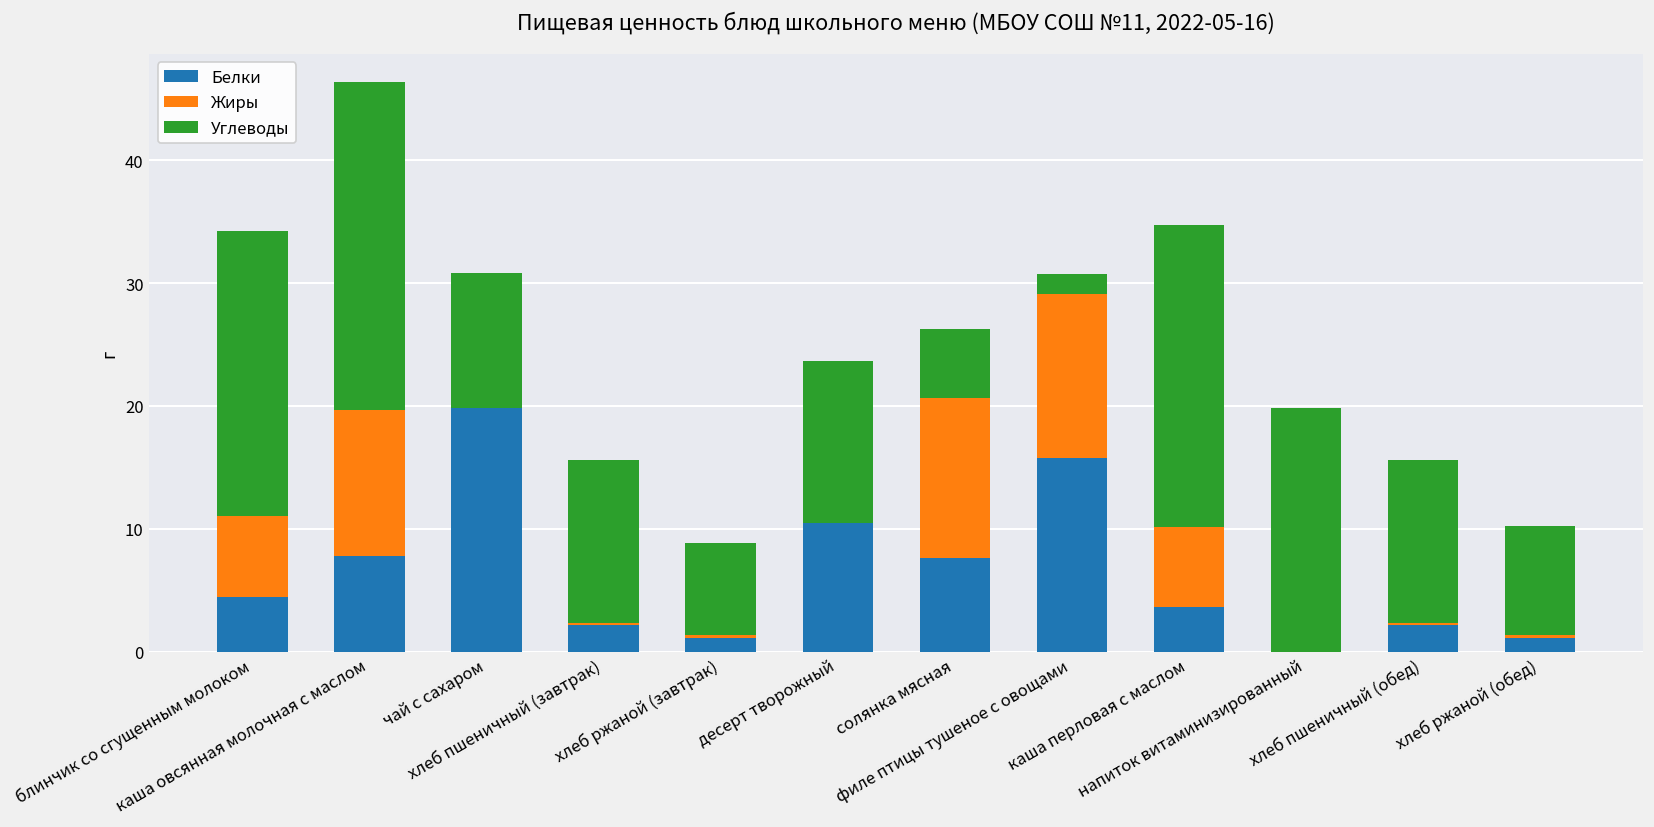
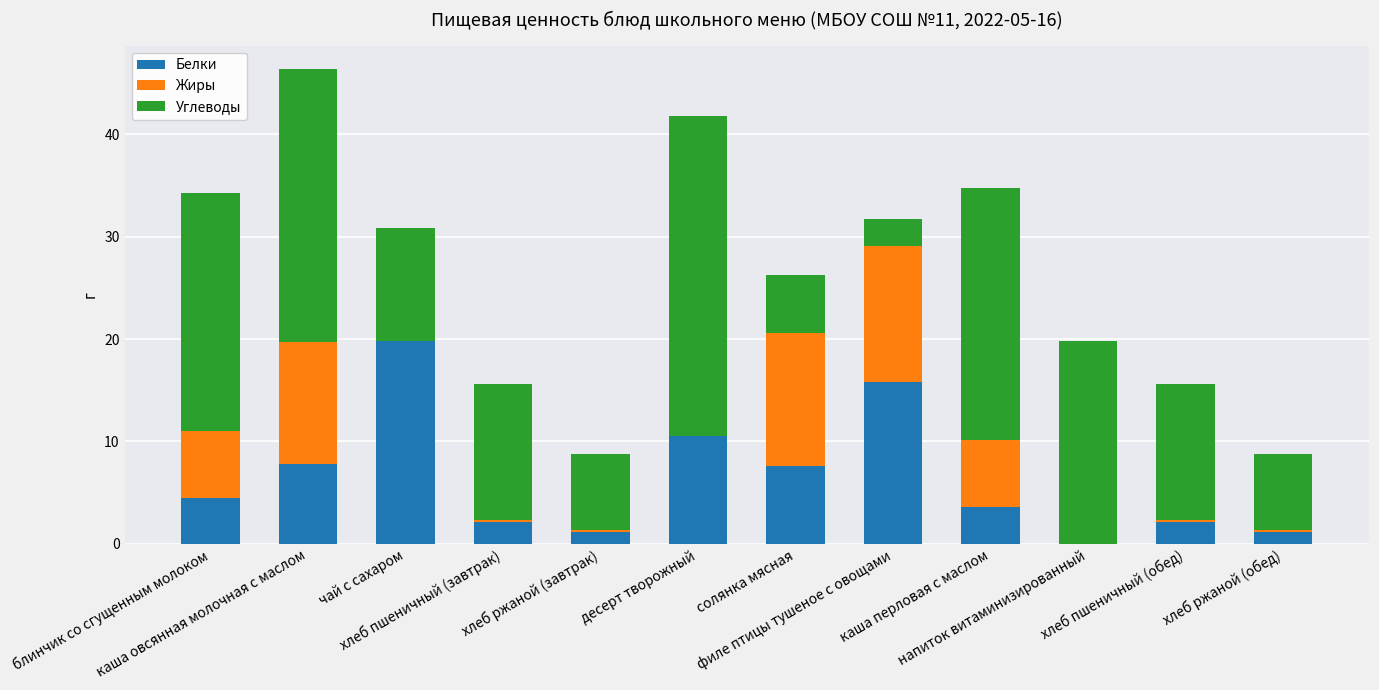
  {
    "Белки": {
      "блинчик со сгущенным молоком": 4.5,
      "каша овсянная молочная с маслом": 7.8,
      "чай с сахаром": 19.8,
      "хлеб пшеничный (завтрак)": 2.1,
      "хлеб ржаной (завтрак)": 1.1,
      "десерт творожный": 10.5,
      "солянка мясная": 7.6,
      "филе птицы тушеное с овощами": 15.8,
      "каша перловая с маслом": 3.6,
      "напиток витаминизированный": 0.0,
      "хлеб пшеничный (обед)": 2.1,
      "хлеб ржаной (обед)": 1.1
    },
    "Жиры": {
      "блинчик со сгущенным молоком": 6.6,
      "каша овсянная молочная с маслом": 11.9,
      "чай с сахаром": 0.0,
      "десерт творожный": 0.0,
      "солянка мясная": 13.0,
      "филе птицы тушеное с овощами": 13.4,
      "каша перловая с маслом": 6.6,
      "напиток витаминизированный": 0.0
    },
    "Углеводы": {
      "блинчик со сгущенным молоком": 23.3,
      "каша овсянная молочная с маслом": 26.7,
      "чай с сахаром": 11.0,
      "хлеб пшеничный (завтрак)": 13.3,
      "хлеб ржаной (завтрак)": 7.4,
-     "десерт творожный": 13.2,
+     "десерт творожный": 31.3,
      "солянка мясная": 5.7,
-     "филе птицы тушеное с овощами": 1.6,
+     "филе птицы тушеное с овощами": 2.6,
      "каша перловая с маслом": 24.6,
      "напиток витаминизированный": 19.8,
      "хлеб пшеничный (обед)": 13.3,
-     "хлеб ржаной (обед)": 8.8
+     "хлеб ржаной (обед)": 7.4
    }
  }
